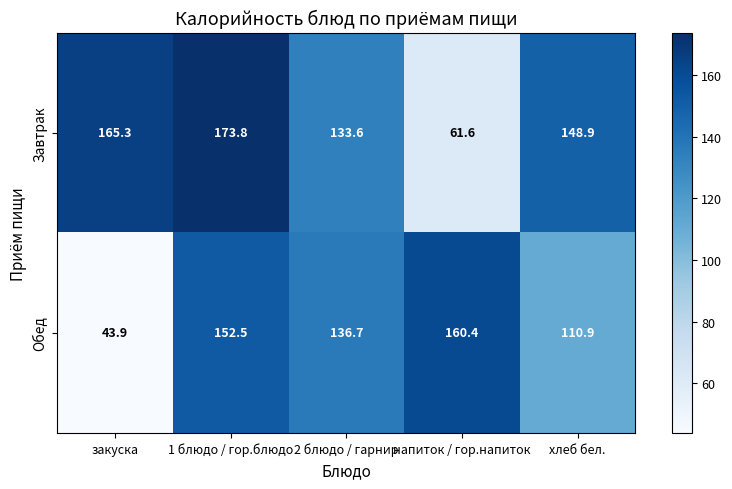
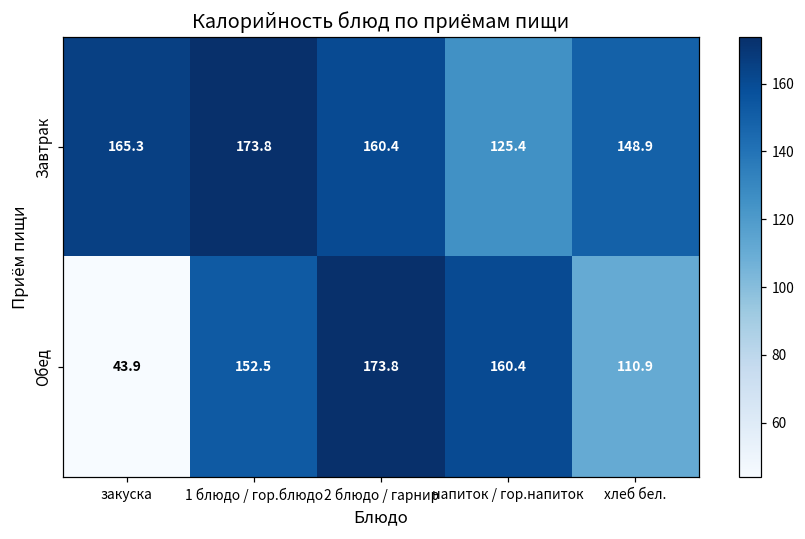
  {
    "Завтрак": {
      "закуска": 165.3,
      "1 блюдо / гор.блюдо": 173.8,
-     "2 блюдо / гарнир": 133.6,
-     "напиток / гор.напиток": 61.6,
+     "2 блюдо / гарнир": 160.4,
+     "напиток / гор.напиток": 125.4,
      "хлеб бел.": 148.9
    },
    "Обед": {
      "закуска": 43.9,
      "1 блюдо / гор.блюдо": 152.5,
-     "2 блюдо / гарнир": 136.7,
+     "2 блюдо / гарнир": 173.8,
      "напиток / гор.напиток": 160.4,
      "хлеб бел.": 110.9
    }
  }
